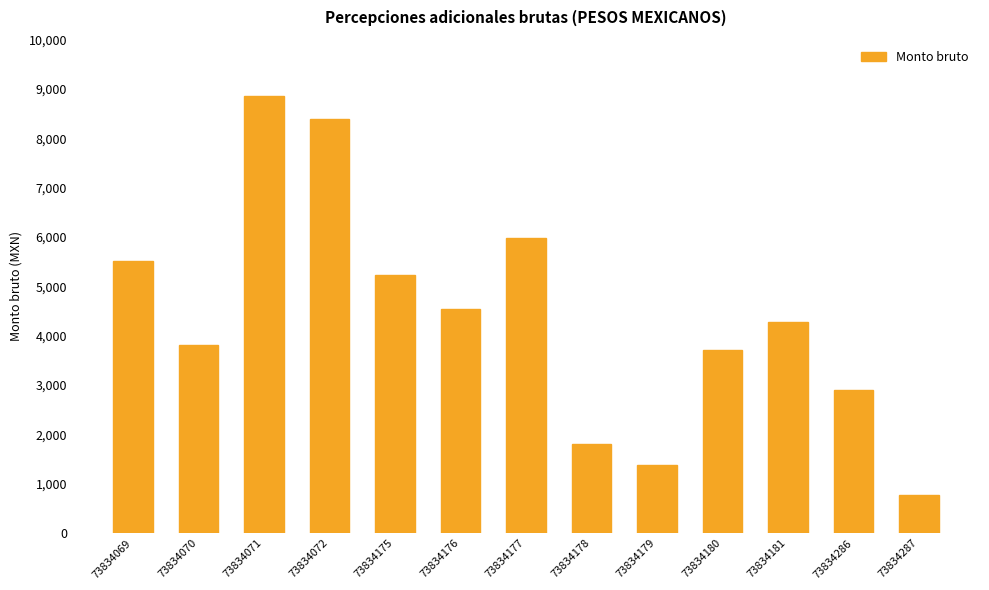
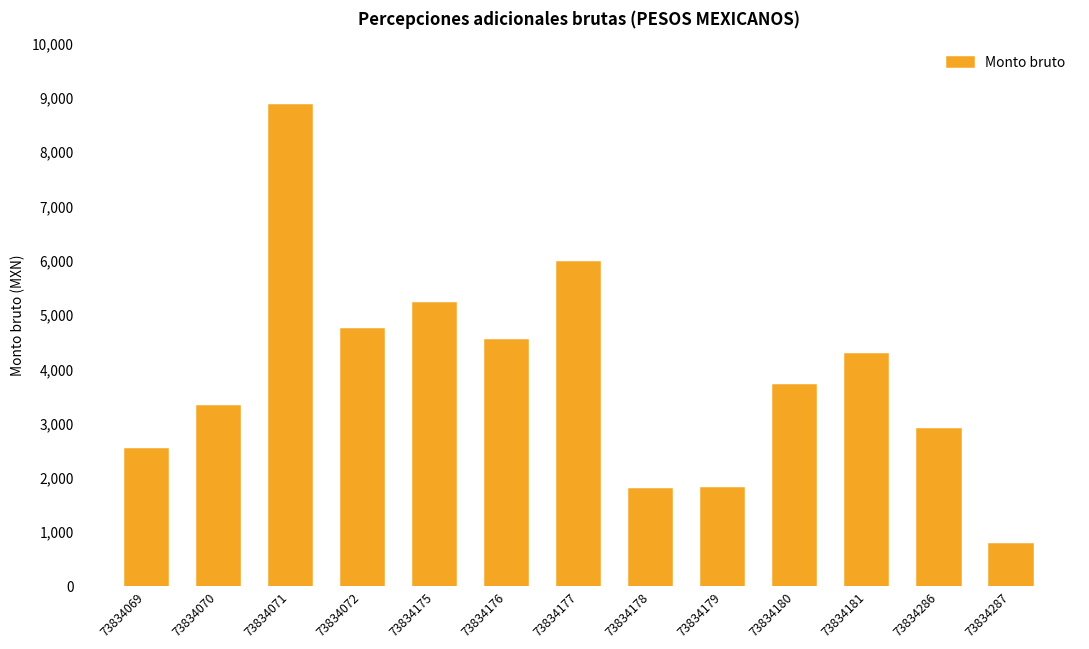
  {
-   "73834069": "5,500",
-   "73834070": "3,800",
+   "73834069": "2,500",
+   "73834070": "3,300",
    "73834071": "8,900",
-   "73834072": "8,400",
+   "73834072": "4,700",
    "73834175": "5,200",
    "73834176": "4,500",
    "73834177": "6,000",
    "73834178": "1,800",
-   "73834179": "1,400",
+   "73834179": "1,800",
    "73834180": "3,700",
    "73834181": "4,300",
    "73834286": "2,900",
    "73834287": "800"
  }
